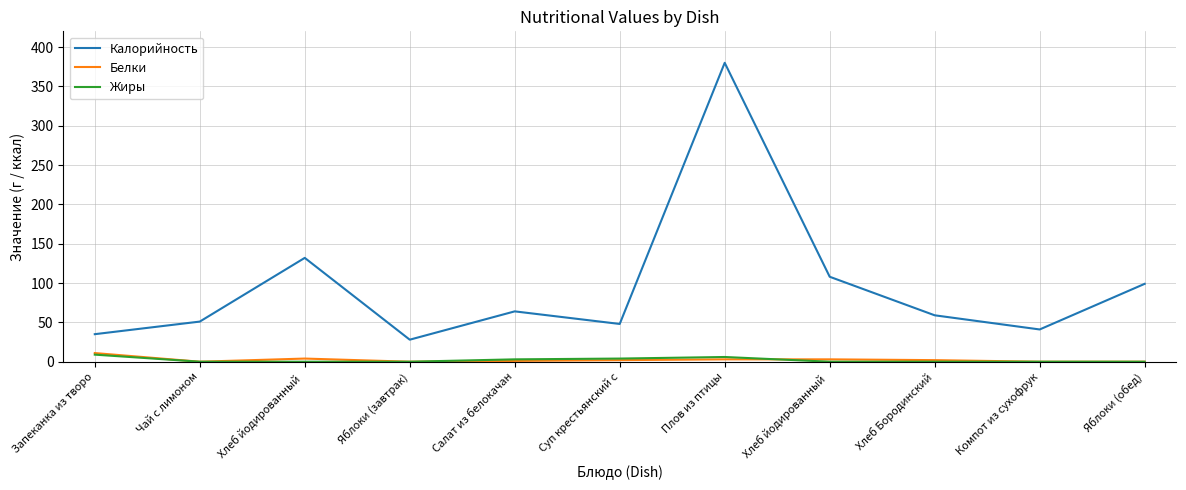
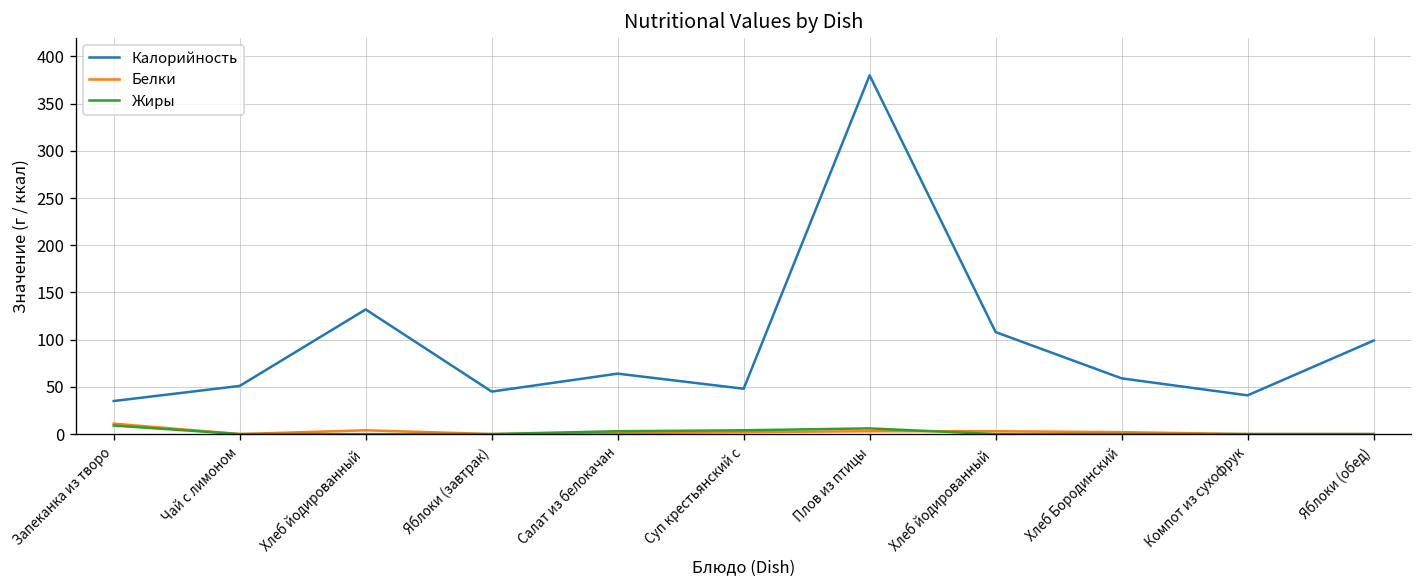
  {
    "Калорийность": {
      "Запеканка из творо": 40,
      "Чай с лимоном": 50,
-     "Яблоки (завтрак)": 30,
+     "Яблоки (завтрак)": 50,
      "Салат из белокачан": 60,
      "Суп крестьянский с": 50,
      "Плов из птицы": 380,
      "Хлеб Бородинский": 60,
      "Компот из сухофрук": 40,
      "Яблоки (обед)": 100
    }
  }
